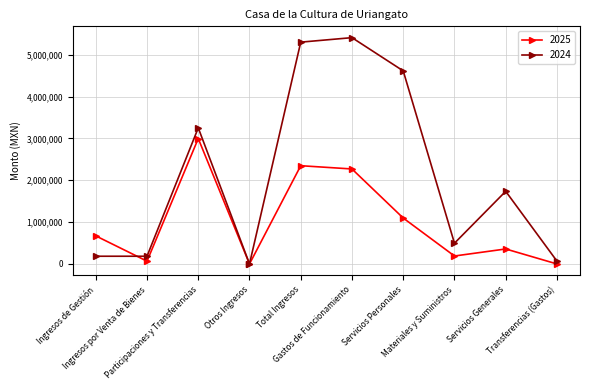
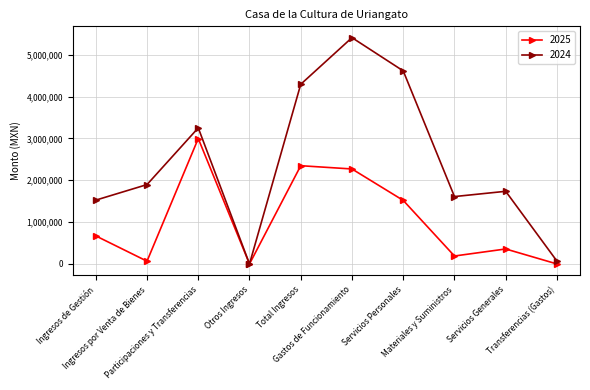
  {
    "2025": {
      "Ingresos de Gestión": "700,000",
      "Ingresos por Venta de Bienes": "100,000",
      "Participaciones y Transferencias": "3,000,000",
      "Total Ingresos": "2,300,000",
      "Gastos de Funcionamiento": "2,300,000",
-     "Servicios Personales": "1,100,000",
+     "Servicios Personales": "1,500,000",
      "Materiales y Suministros": "200,000",
      "Servicios Generales": "400,000",
      "Transferencias (Gastos)": "0"
    },
    "2024": {
-     "Ingresos de Gestión": "200,000",
-     "Ingresos por Venta de Bienes": "200,000",
+     "Ingresos de Gestión": "1,500,000",
+     "Ingresos por Venta de Bienes": "1,900,000",
      "Participaciones y Transferencias": "3,300,000",
-     "Total Ingresos": "5,300,000",
+     "Total Ingresos": "4,300,000",
      "Gastos de Funcionamiento": "5,400,000",
      "Servicios Personales": "4,600,000",
-     "Materiales y Suministros": "500,000",
+     "Materiales y Suministros": "1,600,000",
      "Servicios Generales": "1,700,000",
      "Transferencias (Gastos)": "100,000"
    }
  }
